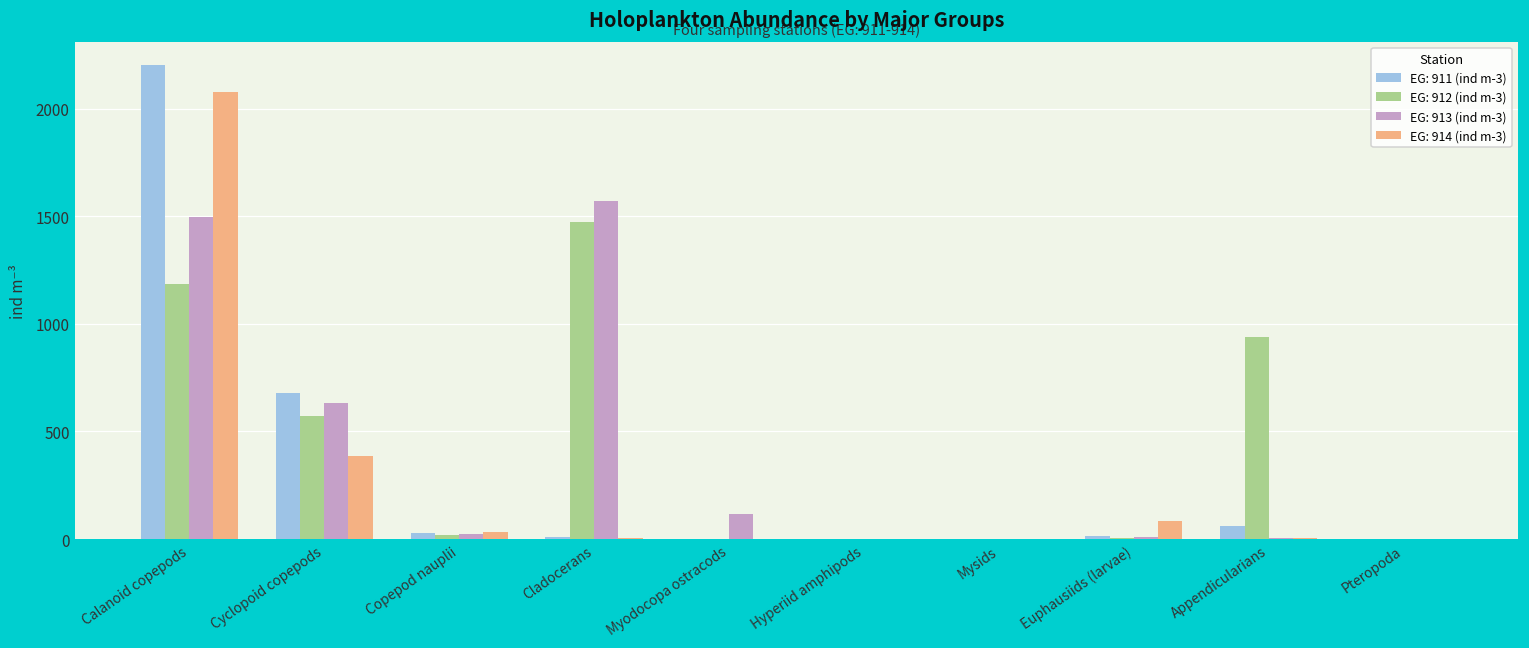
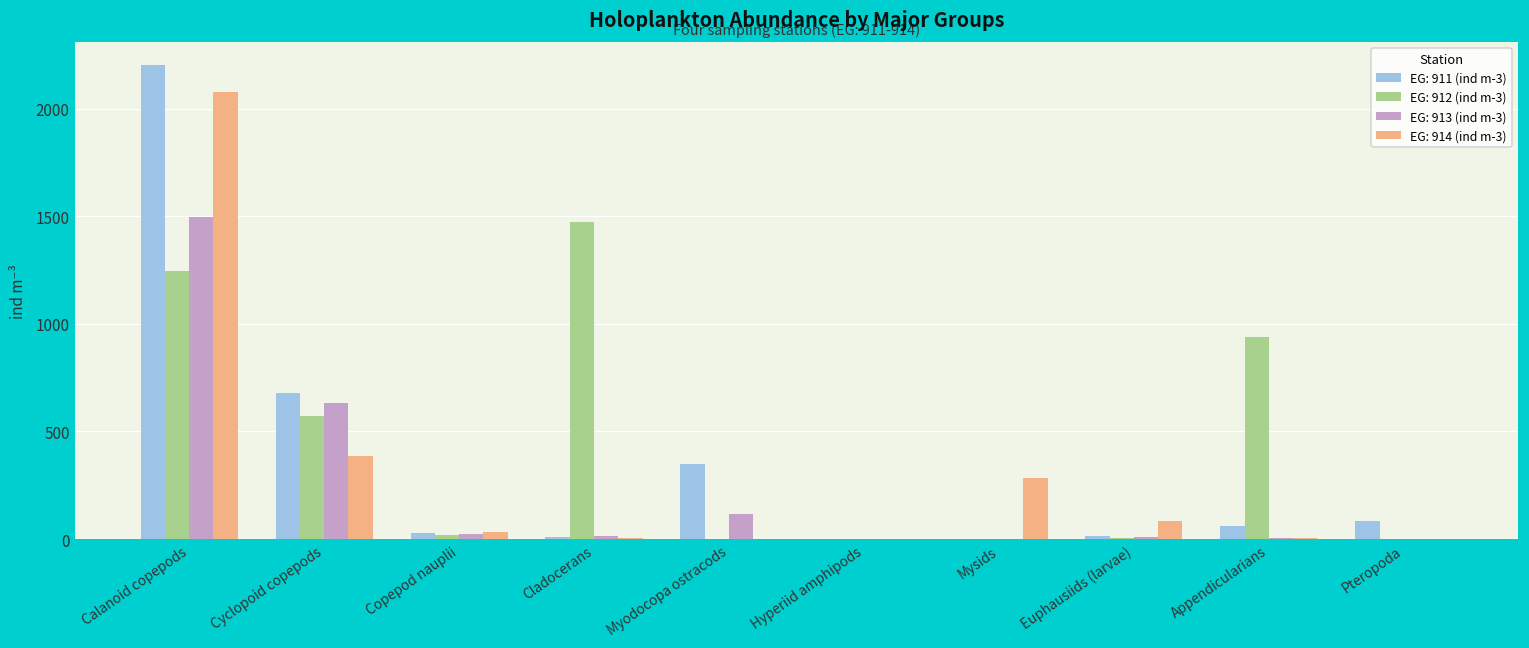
  {
    "EG: 911 (ind m-3)": {
      "Calanoid copepods": 2200,
      "Cyclopoid copepods": 680,
      "Copepod nauplii": 30,
-     "Myodocopa ostracods": 0,
+     "Myodocopa ostracods": 350,
      "Hyperiid amphipods": 0,
      "Euphausiids (larvae)": 10,
      "Appendicularians": 60,
-     "Pteropoda": 0
+     "Pteropoda": 80
    },
    "EG: 912 (ind m-3)": {
-     "Calanoid copepods": 1190,
+     "Calanoid copepods": 1250,
      "Cyclopoid copepods": 570,
      "Copepod nauplii": 20,
      "Cladocerans": 1470,
      "Mysids": 0,
      "Appendicularians": 940,
      "Pteropoda": 0
    },
    "EG: 913 (ind m-3)": {
      "Calanoid copepods": 1500,
      "Cyclopoid copepods": 630,
      "Copepod nauplii": 20,
-     "Cladocerans": 1570,
+     "Cladocerans": 10,
      "Myodocopa ostracods": 120,
      "Hyperiid amphipods": 0,
      "Mysids": 0
    },
    "EG: 914 (ind m-3)": {
      "Calanoid copepods": 2080,
      "Cyclopoid copepods": 390,
      "Copepod nauplii": 30,
      "Hyperiid amphipods": 0,
-     "Mysids": 0,
+     "Mysids": 290,
      "Euphausiids (larvae)": 90,
      "Pteropoda": 0
    }
  }
